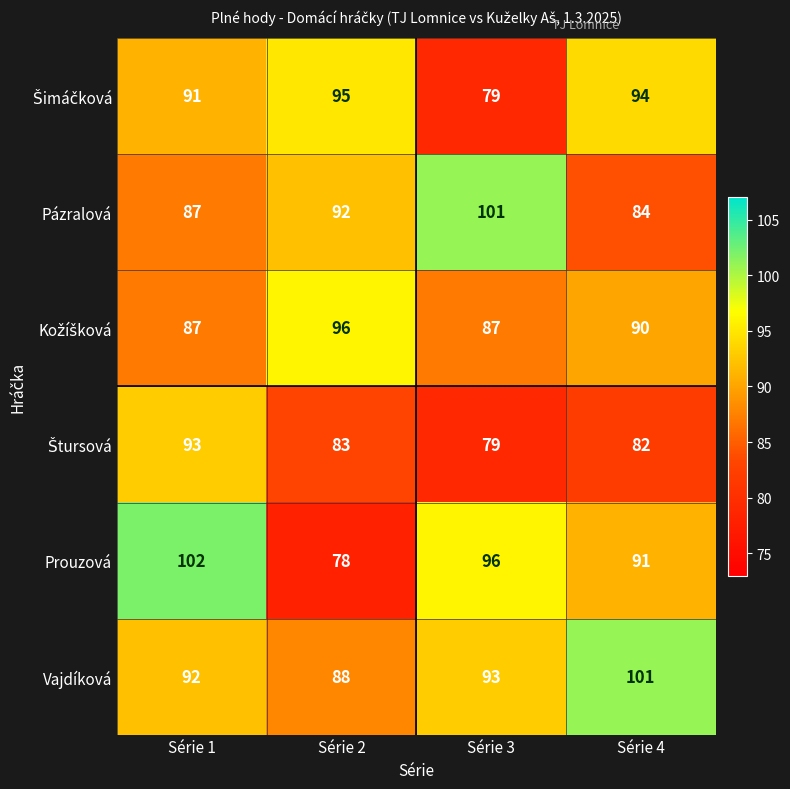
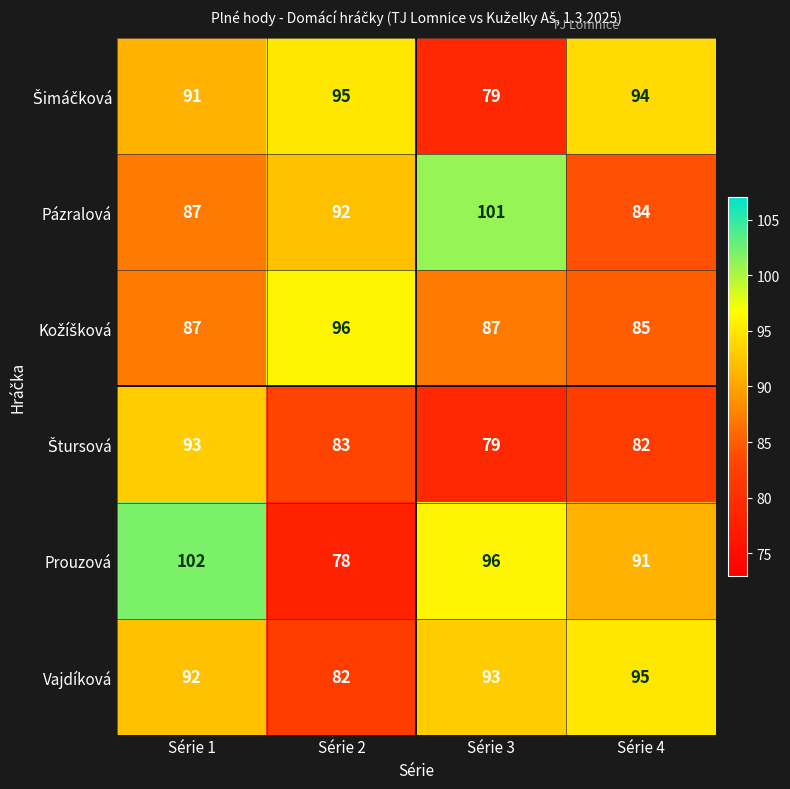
  {
    "Šimáčková": {
      "Série 1": 91,
      "Série 2": 95,
      "Série 3": 79,
      "Série 4": 94
    },
    "Pázralová": {
      "Série 1": 87,
      "Série 2": 92,
      "Série 3": 101,
      "Série 4": 84
    },
    "Kožíšková": {
      "Série 1": 87,
      "Série 2": 96,
      "Série 3": 87,
-     "Série 4": 90
+     "Série 4": 85
    },
    "Štursová": {
      "Série 1": 93,
      "Série 2": 83,
      "Série 3": 79,
      "Série 4": 82
    },
    "Prouzová": {
      "Série 1": 102,
      "Série 2": 78,
      "Série 3": 96,
      "Série 4": 91
    },
    "Vajdíková": {
      "Série 1": 92,
-     "Série 2": 88,
+     "Série 2": 82,
      "Série 3": 93,
-     "Série 4": 101
+     "Série 4": 95
    }
  }
